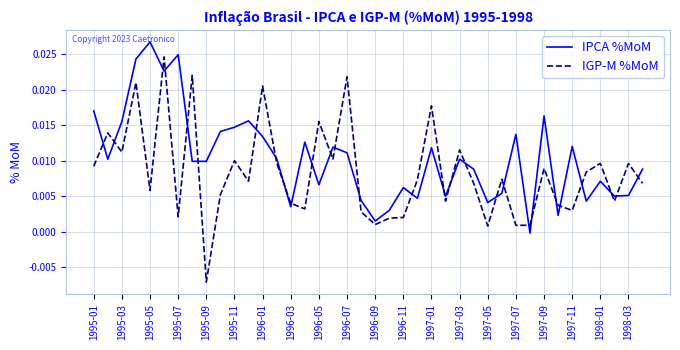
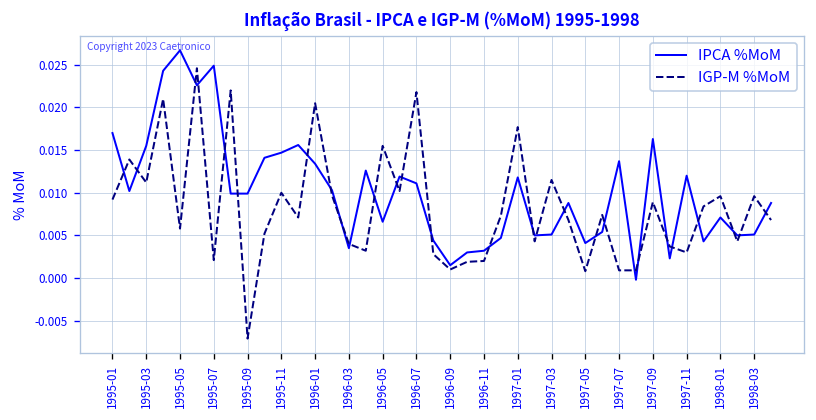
  {
    "IPCA %MoM": {
      "1995-01": 0.017,
      "1995-03": 0.016,
      "1995-07": 0.025,
      "1995-09": 0.010,
      "1995-11": 0.015,
      "1996-01": 0.013,
      "1996-03": 0.004,
      "1996-05": 0.007,
      "1996-07": 0.011,
      "1996-09": 0.002,
-     "1996-11": 0.006,
+     "1996-11": 0.003,
      "1997-01": 0.012,
-     "1997-03": 0.010,
+     "1997-03": 0.005,
      "1997-05": 0.004,
      "1997-07": 0.014,
      "1997-09": 0.016,
      "1997-11": 0.012,
      "1998-01": 0.007,
      "1998-03": 0.005
    },
    "IGP-M %MoM": {
      "1995-01": 0.009,
      "1995-03": 0.011,
      "1995-05": 0.006,
      "1995-07": 0.002,
      "1995-09": -0.007,
      "1995-11": 0.010,
      "1996-01": 0.021,
      "1996-03": 0.004,
      "1996-05": 0.016,
      "1996-07": 0.022,
      "1996-09": 0.001,
      "1996-11": 0.002,
      "1997-01": 0.018,
      "1997-03": 0.012,
      "1997-05": 0.001,
      "1997-07": 0.001,
      "1997-09": 0.009,
      "1997-11": 0.003,
      "1998-01": 0.010,
      "1998-03": 0.010
    }
  }
